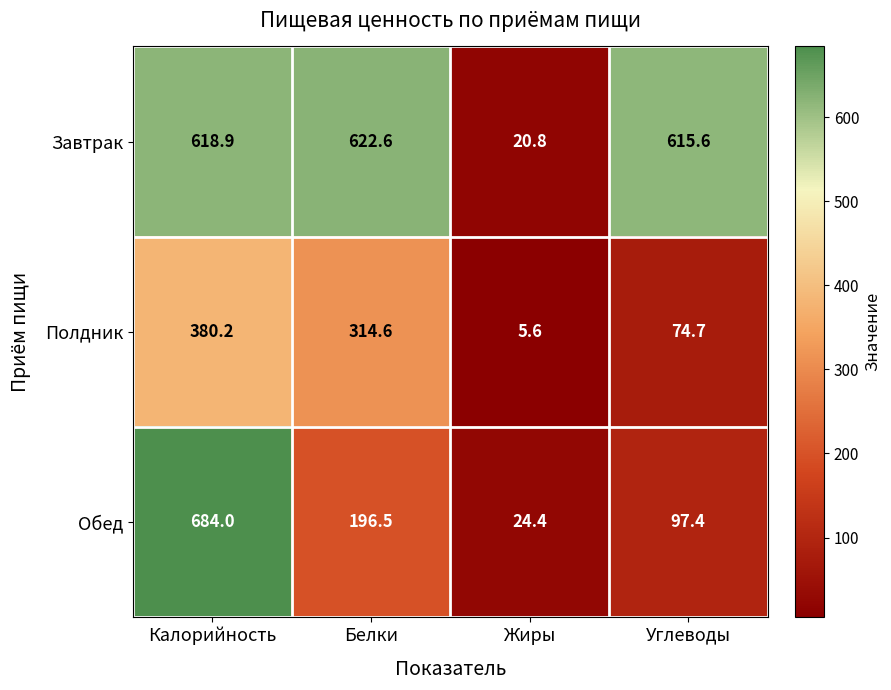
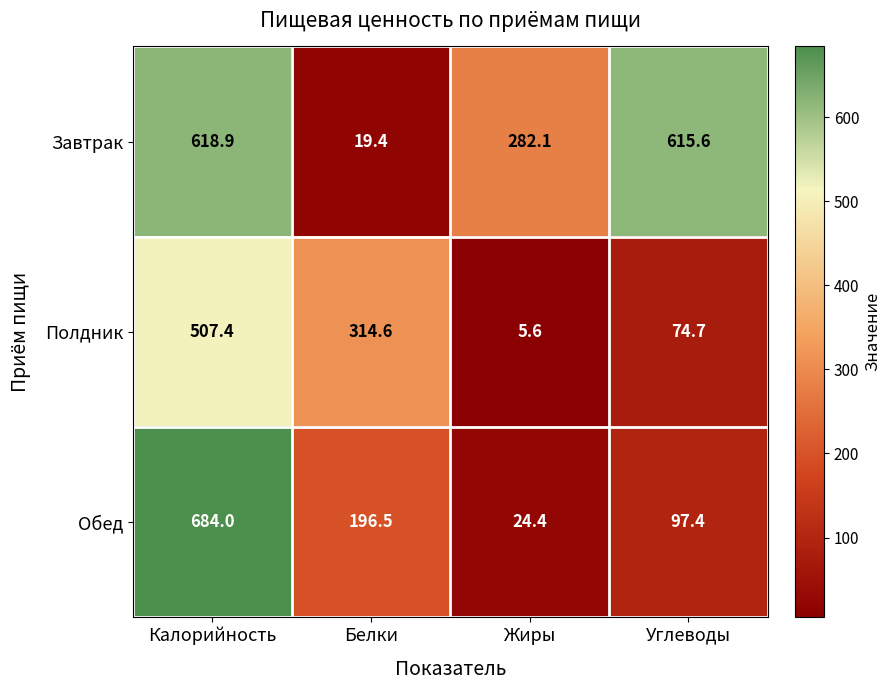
  {
    "Завтрак": {
      "Калорийность": 618.9,
-     "Белки": 622.6,
-     "Жиры": 20.8,
+     "Белки": 19.4,
+     "Жиры": 282.1,
      "Углеводы": 615.6
    },
    "Полдник": {
-     "Калорийность": 380.2,
+     "Калорийность": 507.4,
      "Белки": 314.6,
      "Жиры": 5.6,
      "Углеводы": 74.7
    },
    "Обед": {
      "Калорийность": 684.0,
      "Белки": 196.5,
      "Жиры": 24.4,
      "Углеводы": 97.4
    }
  }
